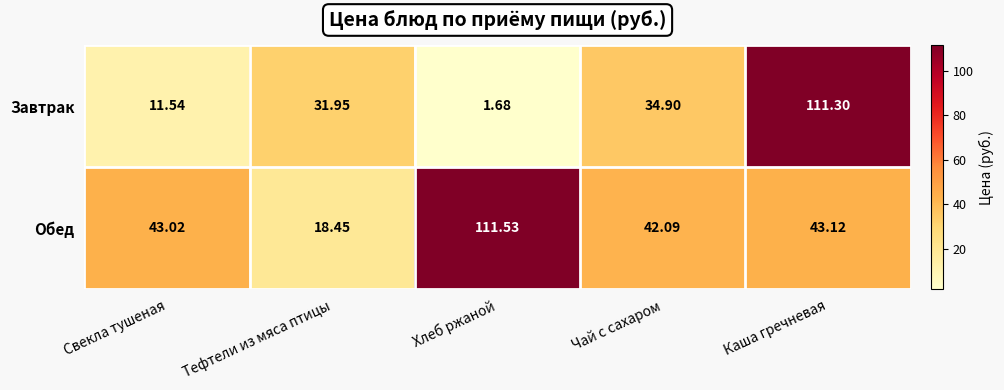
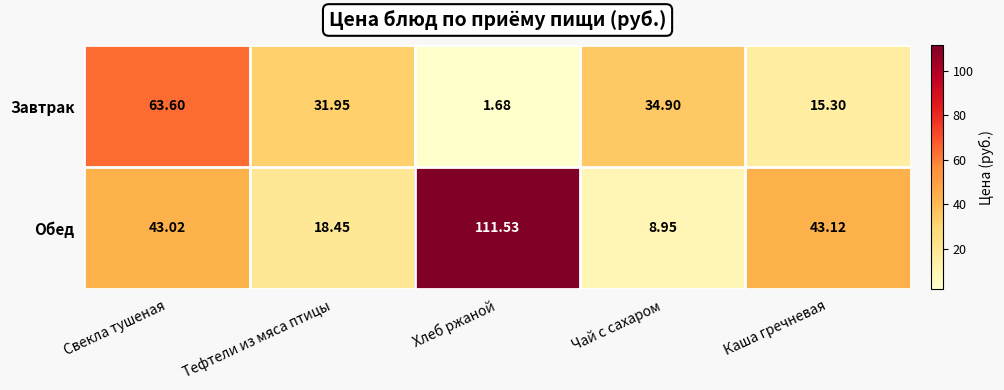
  {
    "Завтрак": {
-     "Свекла тушеная": 11.54,
+     "Свекла тушеная": 63.60,
      "Тефтели из мяса птицы": 31.95,
      "Хлеб ржаной": 1.68,
      "Чай с сахаром": 34.90,
-     "Каша гречневая": 111.30
+     "Каша гречневая": 15.30
    },
    "Обед": {
      "Свекла тушеная": 43.02,
      "Тефтели из мяса птицы": 18.45,
      "Хлеб ржаной": 111.53,
-     "Чай с сахаром": 42.09,
+     "Чай с сахаром": 8.95,
      "Каша гречневая": 43.12
    }
  }
